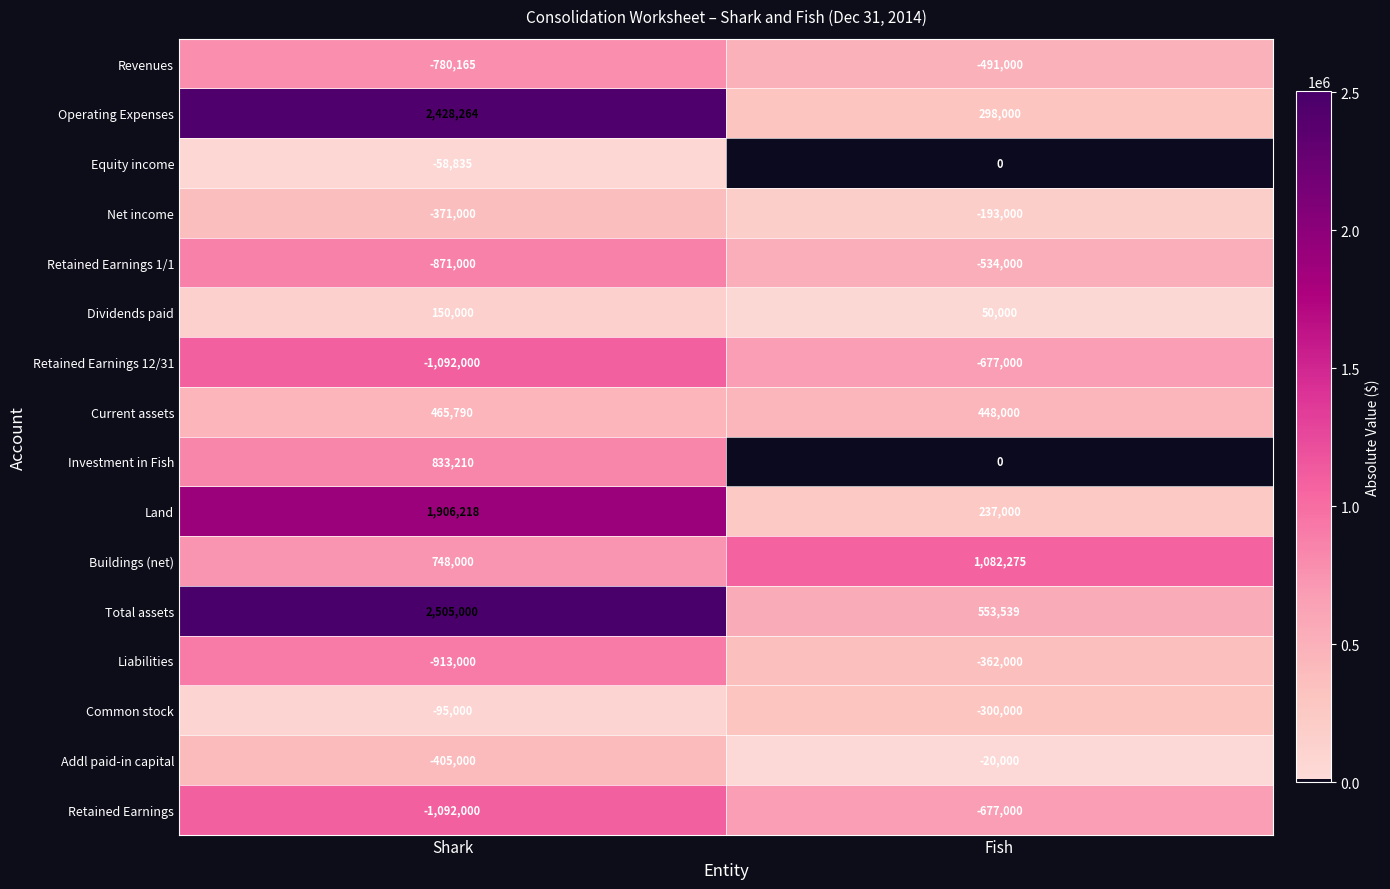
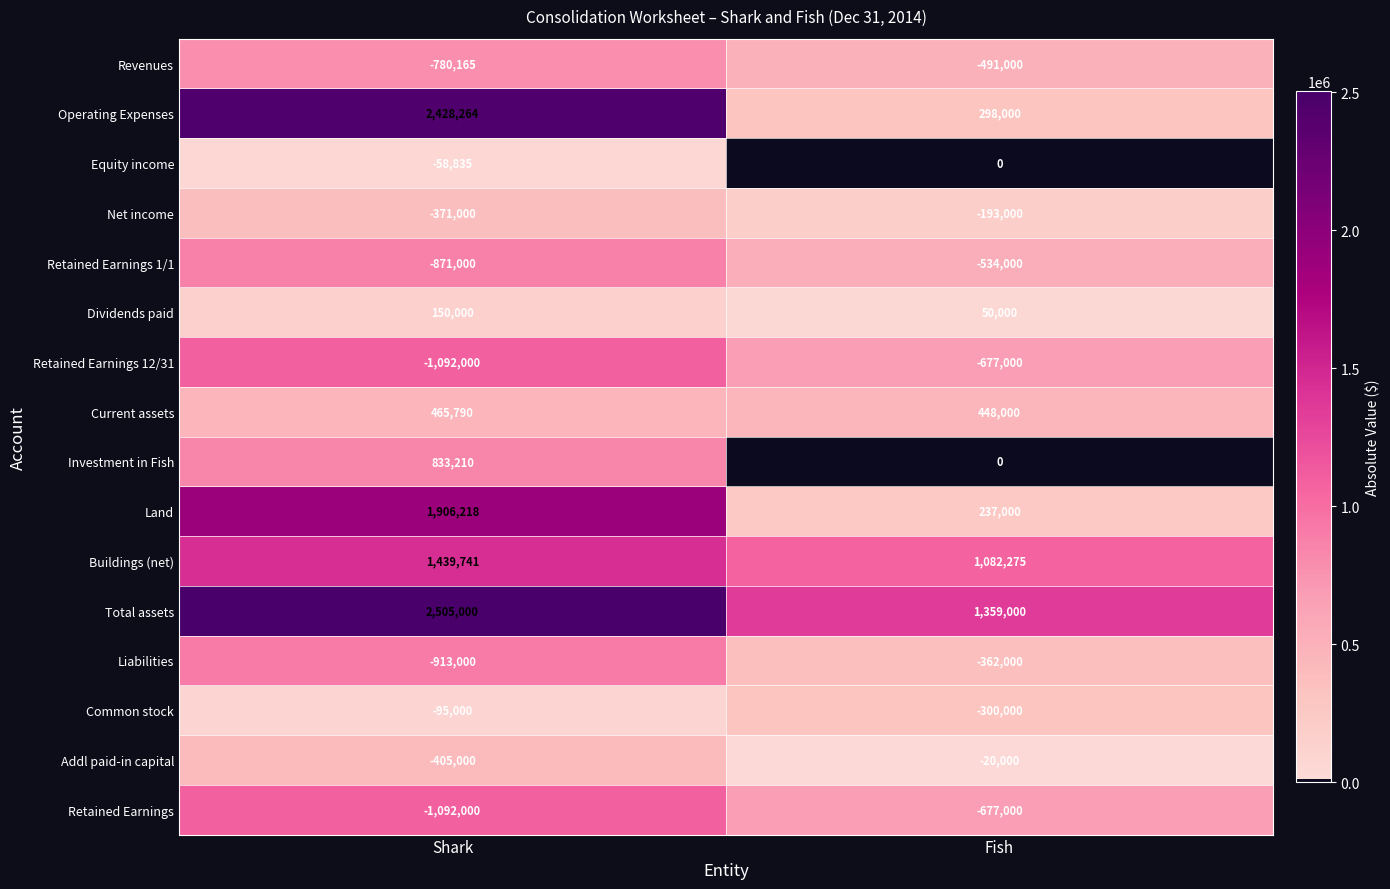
  {
    "Revenues": {
      "Shark": "-780,165",
      "Fish": "-491,000"
    },
    "Operating Expenses": {
      "Shark": "2,428,264",
      "Fish": "298,000"
    },
    "Equity income": {
      "Fish": "0"
    },
    "Net income": {
      "Shark": "-371,000",
      "Fish": "-193,000"
    },
    "Retained Earnings 1/1": {
      "Shark": "-871,000",
      "Fish": "-534,000"
    },
    "Dividends paid": {
      "Shark": "150,000"
    },
    "Retained Earnings 12/31": {
      "Shark": "-1,092,000",
      "Fish": "-677,000"
    },
    "Current assets": {
      "Shark": "465,790",
      "Fish": "448,000"
    },
    "Investment in Fish": {
      "Shark": "833,210",
      "Fish": "0"
    },
    "Land": {
      "Shark": "1,906,218",
      "Fish": "237,000"
    },
    "Buildings (net)": {
-     "Shark": "748,000",
+     "Shark": "1,439,741",
      "Fish": "1,082,275"
    },
    "Total assets": {
      "Shark": "2,505,000",
-     "Fish": "553,539"
+     "Fish": "1,359,000"
    },
    "Liabilities": {
      "Shark": "-913,000",
      "Fish": "-362,000"
    },
    "Common stock": {
      "Fish": "-300,000"
    },
    "Addl paid-in capital": {
      "Shark": "-405,000"
    },
    "Retained Earnings": {
      "Shark": "-1,092,000",
      "Fish": "-677,000"
    }
  }
